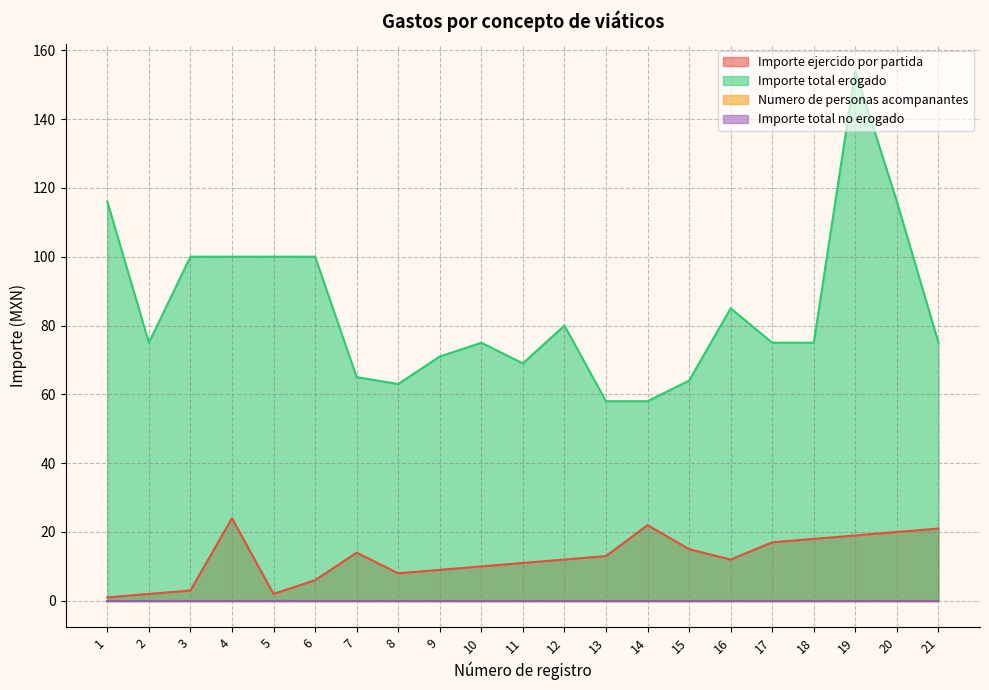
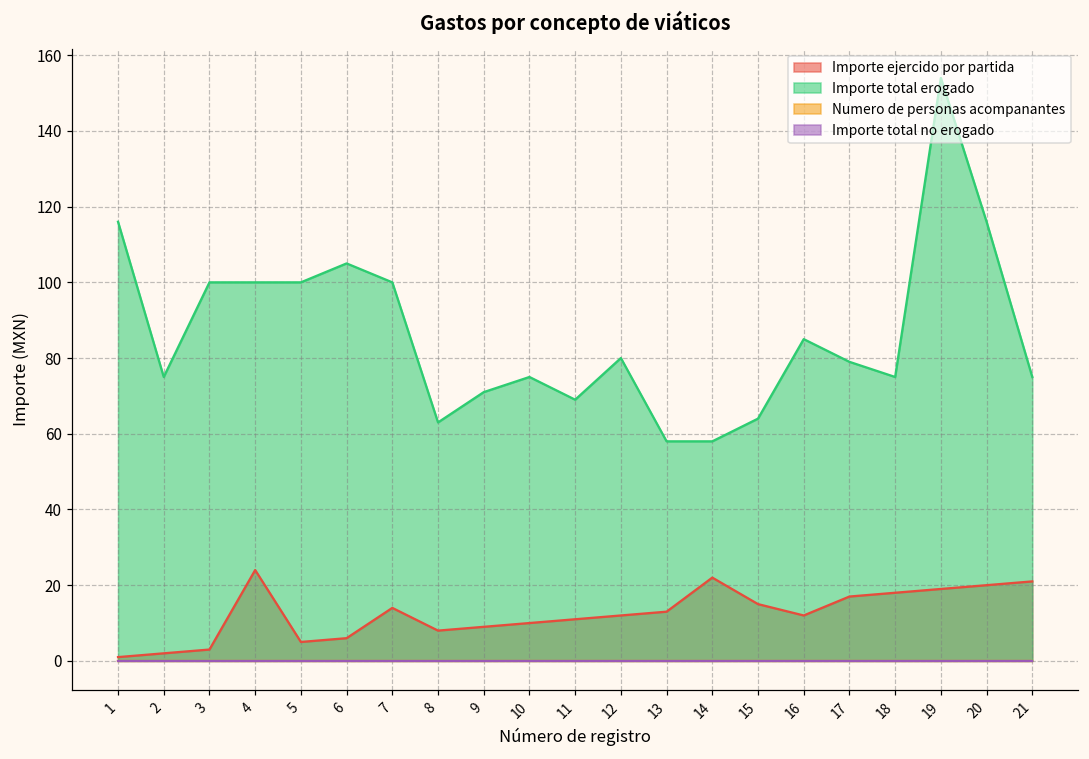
  {
    "Importe ejercido por partida": {
      "1": 1,
      "2": 2,
      "3": 3,
      "4": 24,
-     "5": 2,
+     "5": 5,
      "6": 6,
      "7": 14,
      "8": 8,
      "9": 9,
      "10": 10,
      "11": 11,
      "12": 12,
      "13": 13,
      "14": 22,
      "15": 15,
      "16": 12,
      "17": 17,
      "18": 18,
      "19": 19,
      "20": 20,
      "21": 21
    },
    "Importe total erogado": {
      "1": 116,
      "2": 75,
      "3": 100,
      "4": 100,
      "5": 100,
-     "6": 100,
-     "7": 65,
+     "6": 105,
+     "7": 100,
      "8": 63,
      "9": 71,
      "10": 75,
      "11": 69,
      "12": 80,
      "13": 58,
      "14": 58,
      "15": 64,
      "16": 85,
-     "17": 75,
+     "17": 79,
      "18": 75,
      "20": 116,
      "21": 75
    },
    "Importe total no erogado": {
      "1": 0,
      "2": 0,
      "3": 0,
      "4": 0,
      "5": 0,
      "6": 0,
      "7": 0,
      "8": 0,
      "9": 0,
      "10": 0,
      "11": 0,
      "12": 0,
      "13": 0,
      "14": 0,
      "15": 0,
      "16": 0,
      "17": 0,
      "18": 0,
      "19": 0,
      "20": 0,
      "21": 0
    }
  }
